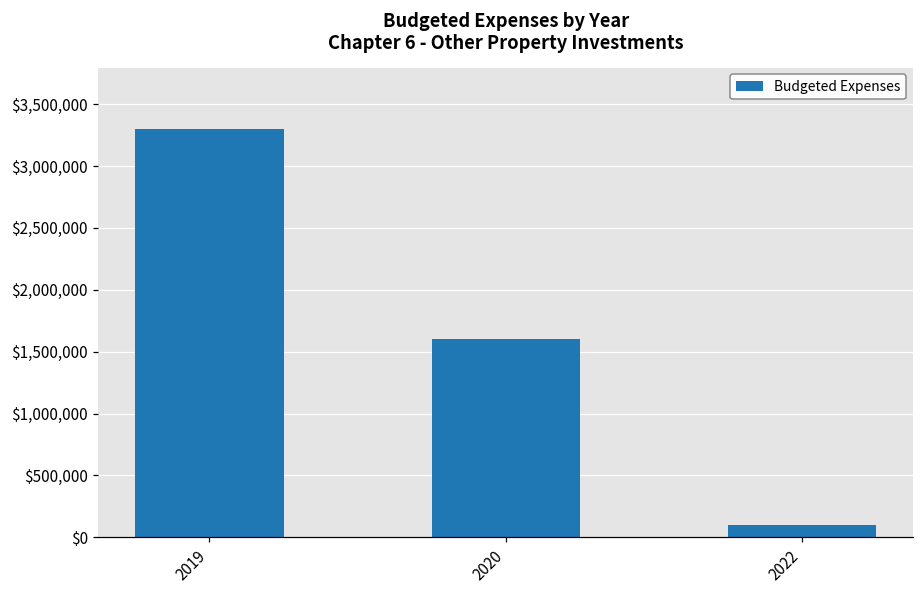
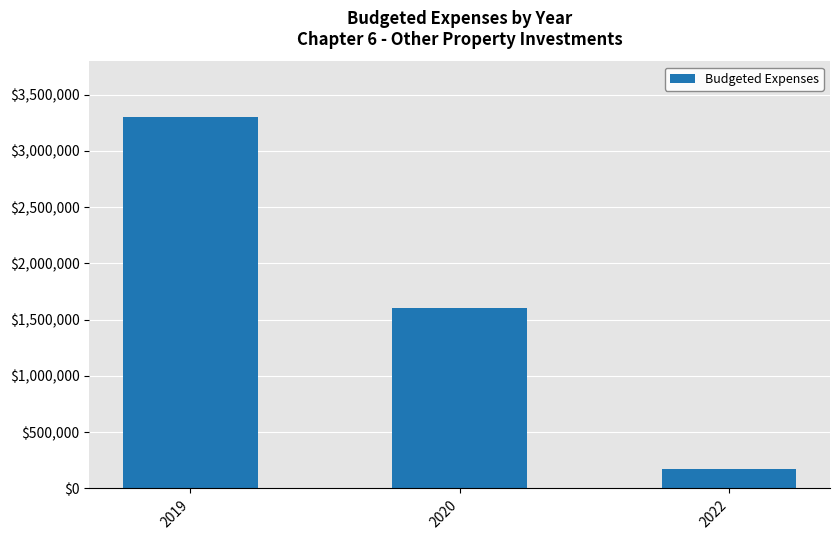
  {
    "2019": "$3,300,000",
    "2020": "$1,610,000",
-   "2022": "$100,000"
+   "2022": "$170,000"
  }
